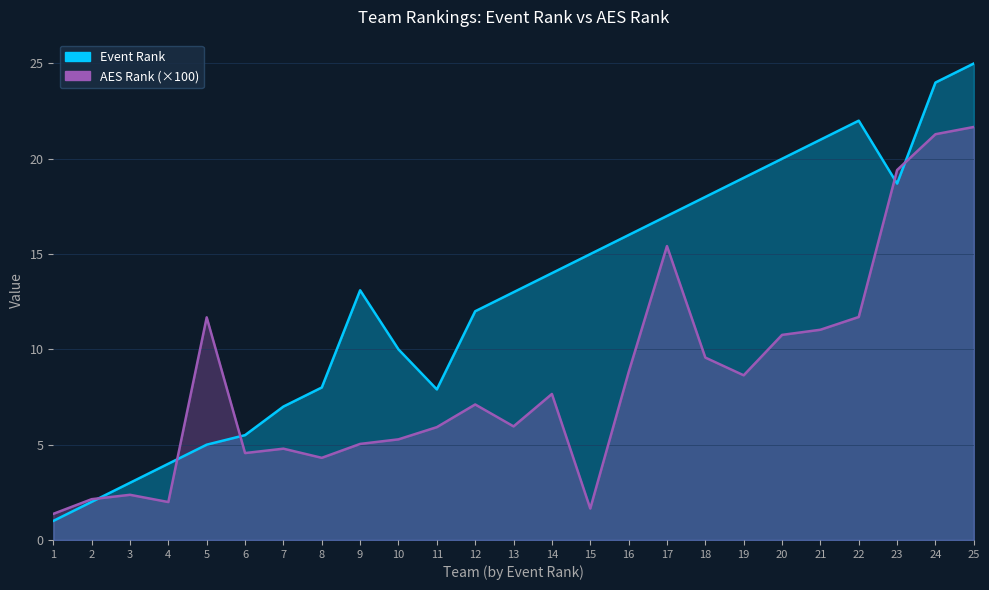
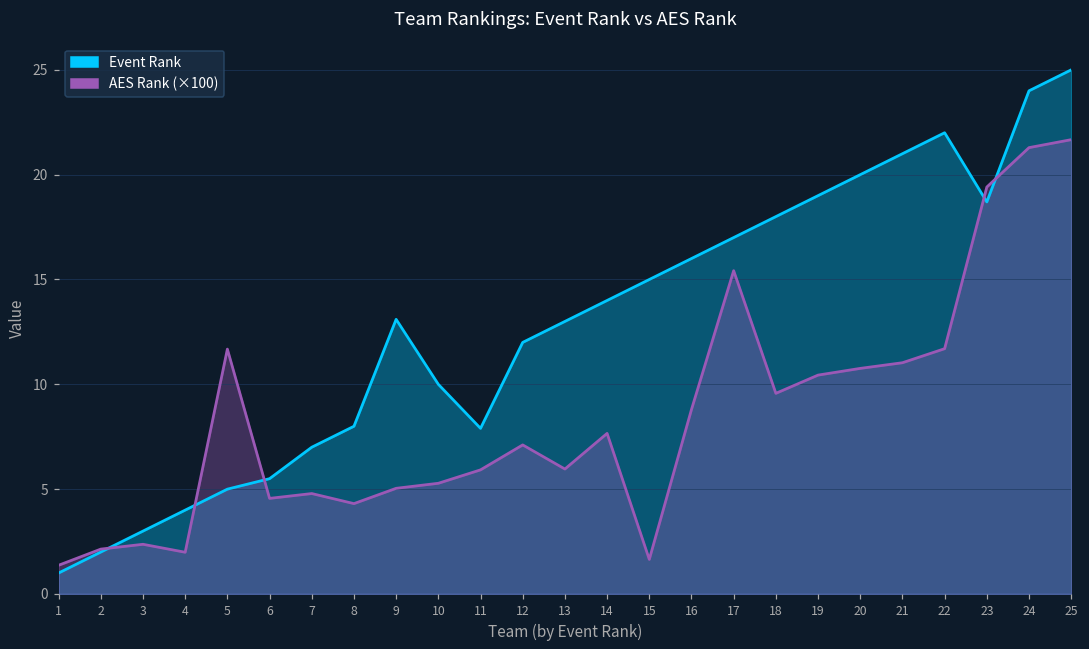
  {
    "Event Rank": {
      "1": 1.0,
      "2": 2.0,
      "3": 3.0,
      "4": 4.0,
      "5": 5.0,
      "6": 5.5,
      "7": 7.0,
      "8": 8.0,
      "9": 13.1,
      "10": 10.0,
      "11": 7.9,
      "12": 12.0,
      "13": 13.0,
      "14": 14.0,
      "15": 15.0,
      "16": 16.0,
      "17": 17.0,
      "18": 18.0,
      "19": 19.0,
      "20": 20.0,
      "21": 21.0,
      "22": 22.0,
      "23": 18.7,
      "24": 24.0,
      "25": 25.0
    },
    "AES Rank (×100)": {
      "1": 1.4,
      "2": 2.1,
      "3": 2.4,
      "4": 2.0,
      "5": 11.7,
      "6": 4.6,
      "7": 4.8,
      "8": 4.3,
      "9": 5.0,
      "10": 5.3,
      "11": 5.9,
      "12": 7.1,
      "13": 6.0,
      "14": 7.7,
      "15": 1.7,
      "16": 8.8,
      "17": 15.4,
      "18": 9.6,
-     "19": 8.6,
+     "19": 10.4,
      "20": 10.8,
      "21": 11.0,
      "22": 11.7,
      "23": 19.4,
      "24": 21.3,
      "25": 21.7
    }
  }
